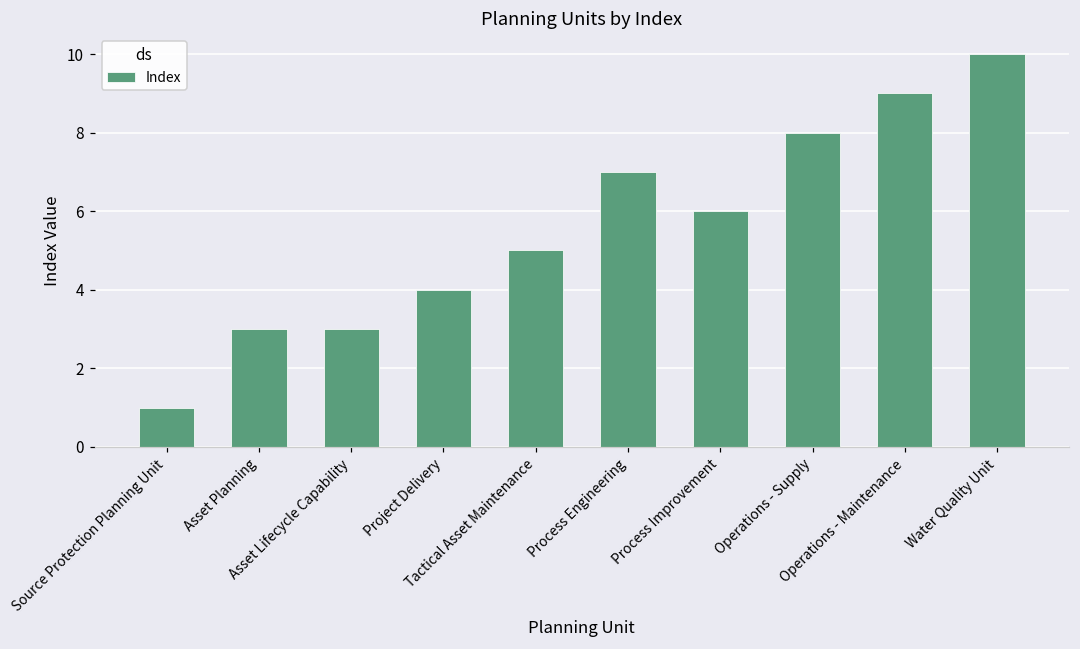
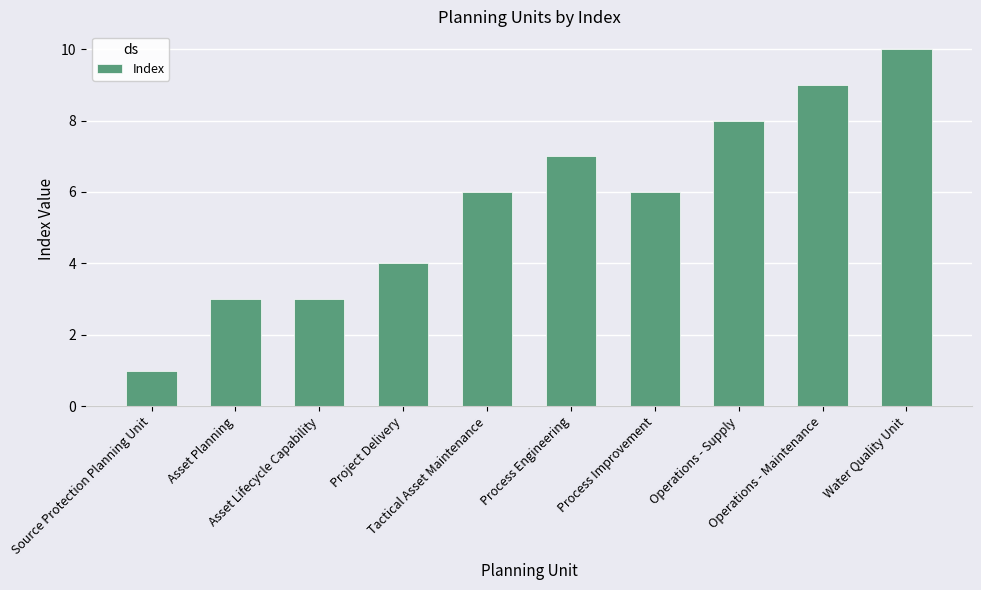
  {
    "Source Protection Planning Unit": 1,
    "Asset Planning": 3,
    "Asset Lifecycle Capability": 3,
    "Project Delivery": 4,
-   "Tactical Asset Maintenance": 5,
+   "Tactical Asset Maintenance": 6,
    "Process Engineering": 7,
    "Process Improvement": 6,
    "Operations - Supply": 8,
    "Operations - Maintenance": 9,
    "Water Quality Unit": 10
  }
